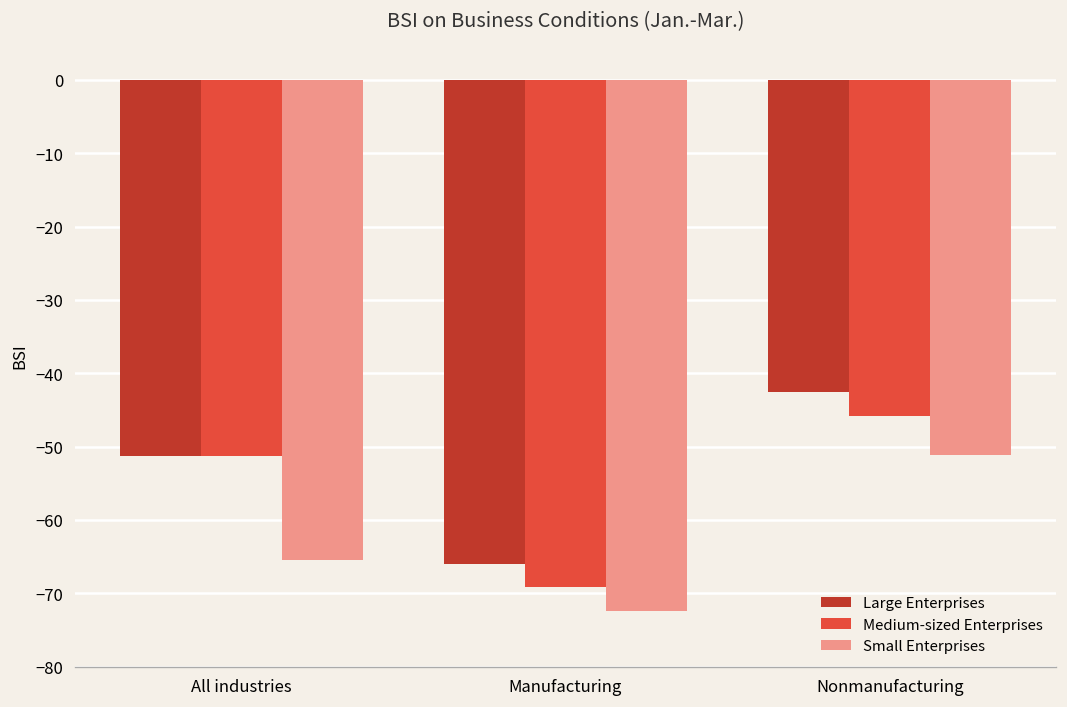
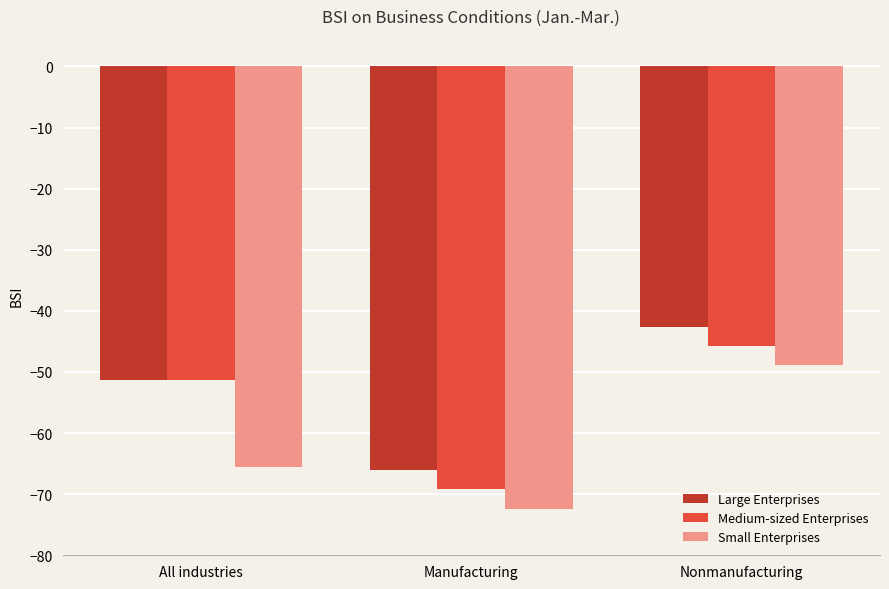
  {
    "Small Enterprises": {
      "All industries": -66,
      "Manufacturing": -72,
-     "Nonmanufacturing": -51
+     "Nonmanufacturing": -49
    }
  }
